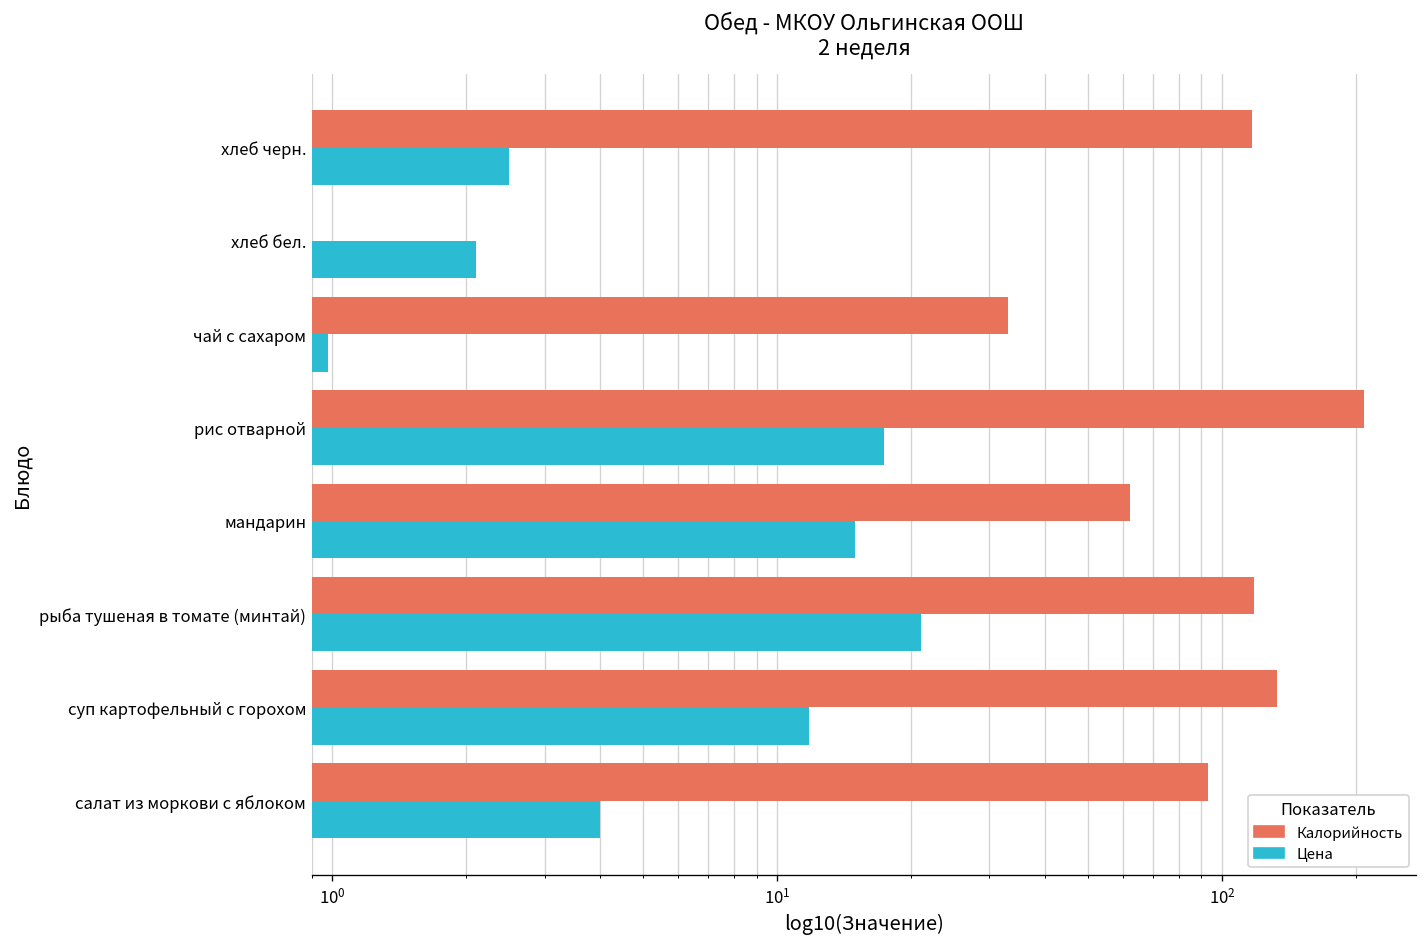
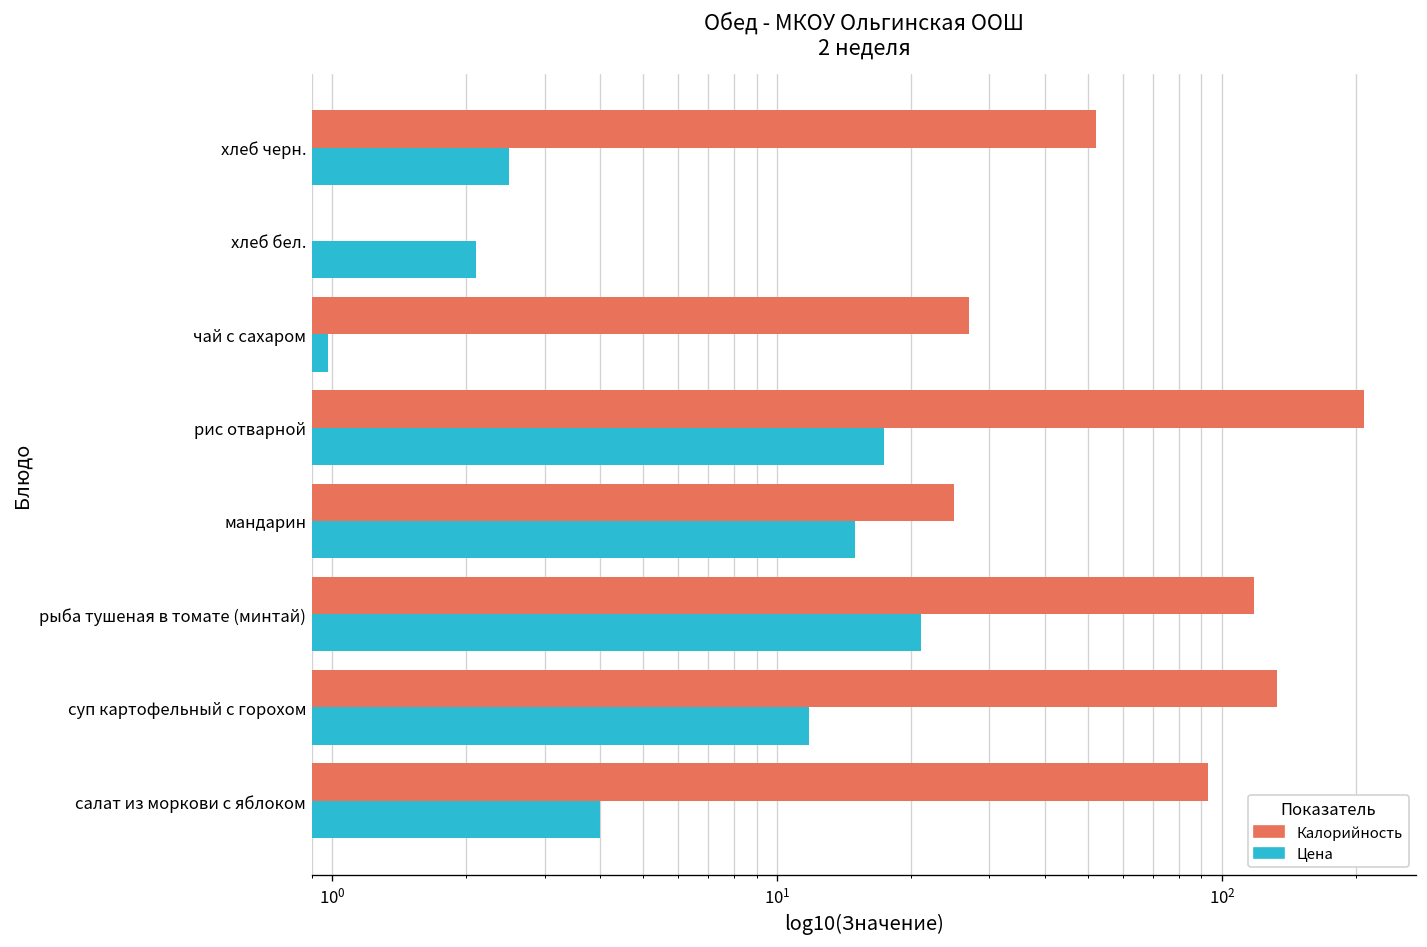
  {
    "Калорийность": {
-     "хлеб черн.": 117,
-     "чай с сахаром": 33,
+     "хлеб черн.": 52,
+     "чай с сахаром": 27,
      "рис отварной": 210,
-     "мандарин": 62,
+     "мандарин": 25,
      "рыба тушеная в томате (минтай)": 118,
      "суп картофельный с горохом": 133,
      "салат из моркови с яблоком": 93
    },
    "Цена": {
      "хлеб черн.": 2.5,
      "хлеб бел.": 2.1,
      "чай с сахаром": 0.98,
      "рис отварной": 17,
      "мандарин": 15,
      "рыба тушеная в томате (минтай)": 21,
      "суп картофельный с горохом": 12,
      "салат из моркови с яблоком": 4
    }
  }
